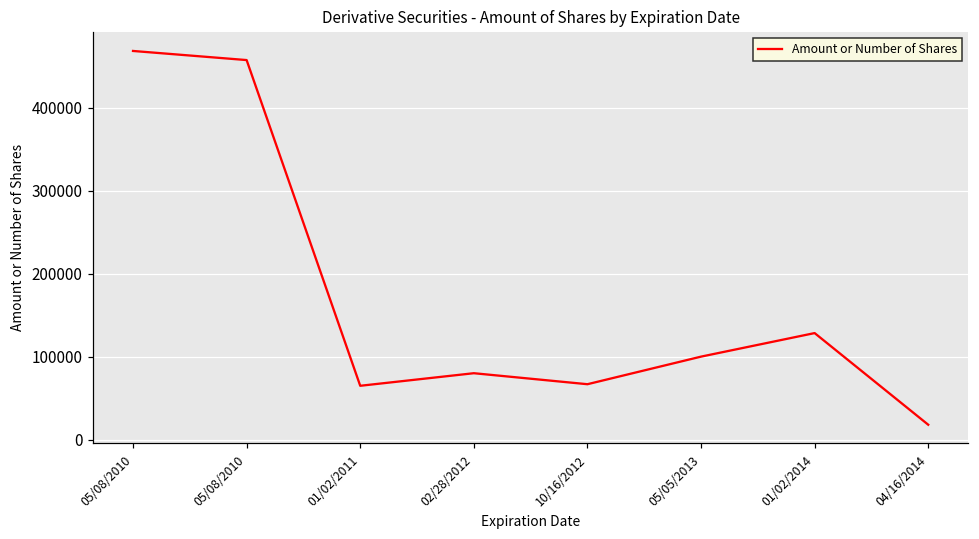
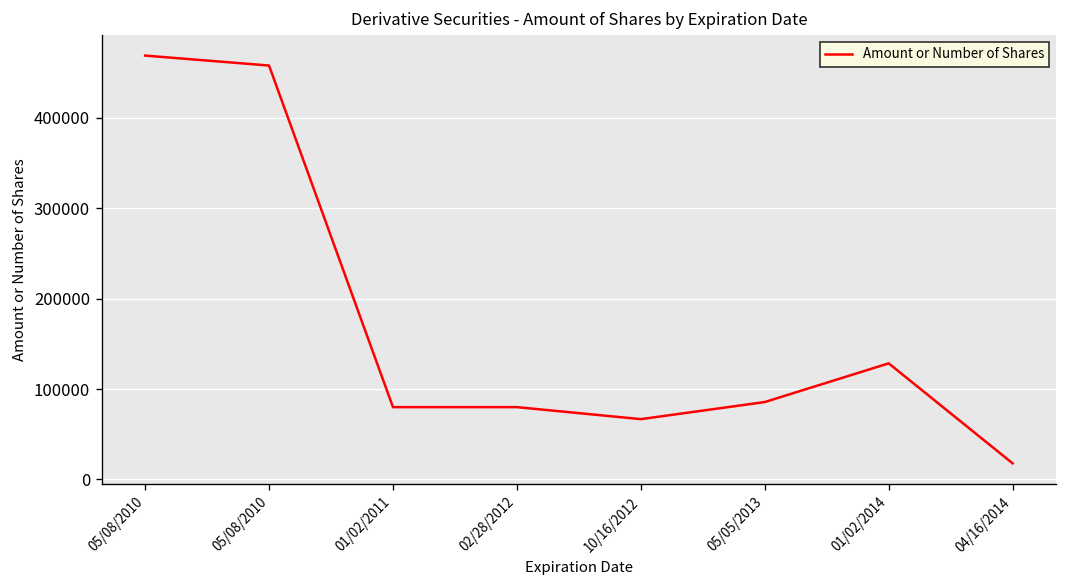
  {
-   "01/02/2011": 60000,
+   "01/02/2011": 80000,
    "02/28/2012": 80000,
    "10/16/2012": 70000,
-   "05/05/2013": 100000,
+   "05/05/2013": 90000,
    "01/02/2014": 130000,
    "04/16/2014": 20000
  }
